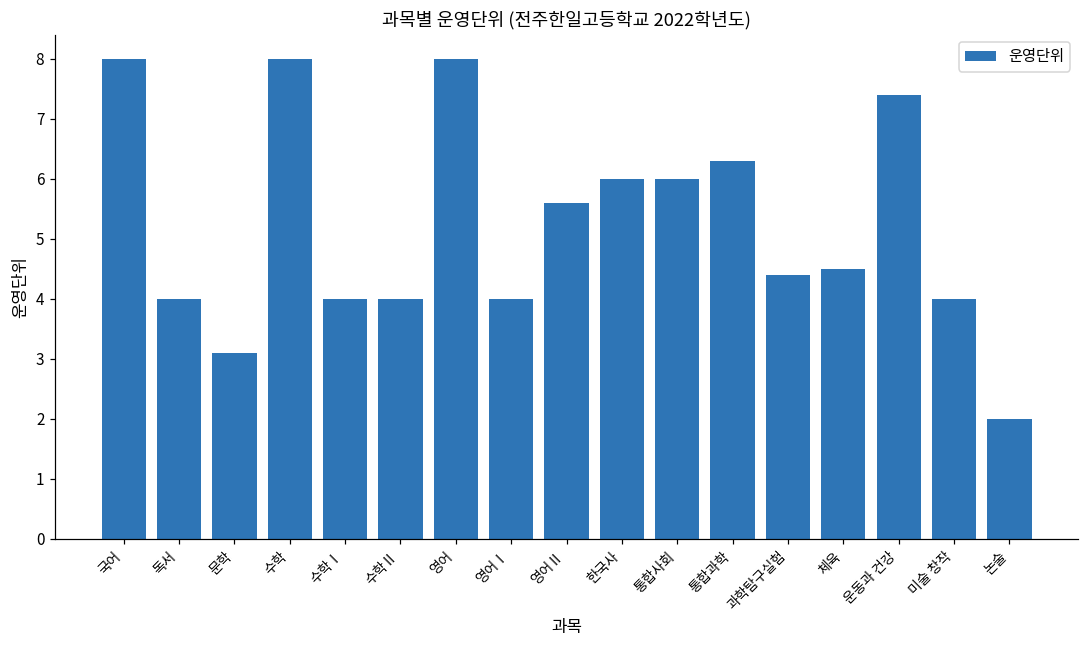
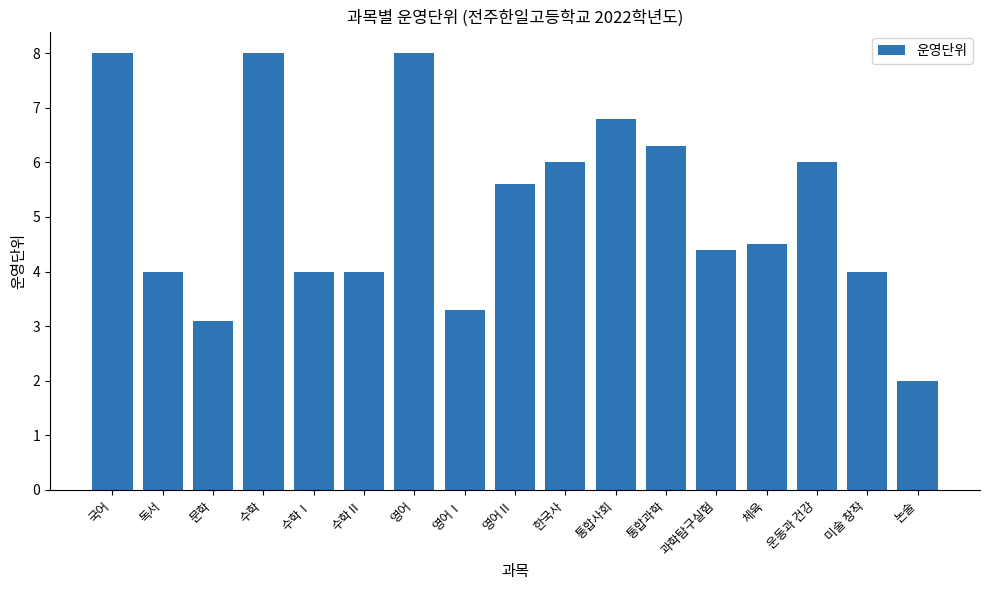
  {
    "국어": 8.0,
    "독서": 4.0,
    "문학": 3.1,
    "수학": 8.0,
    "수학Ⅰ": 4.0,
    "수학Ⅱ": 4.0,
    "영어": 8.0,
-   "영어Ⅰ": 4.0,
+   "영어Ⅰ": 3.3,
    "영어Ⅱ": 5.6,
    "한국사": 6.0,
-   "통합사회": 6.0,
+   "통합사회": 6.8,
    "통합과학": 6.3,
    "과학탐구실험": 4.4,
    "체육": 4.5,
-   "운동과 건강": 7.4,
+   "운동과 건강": 6.0,
    "미술 창작": 4.0,
    "논술": 2.0
  }
